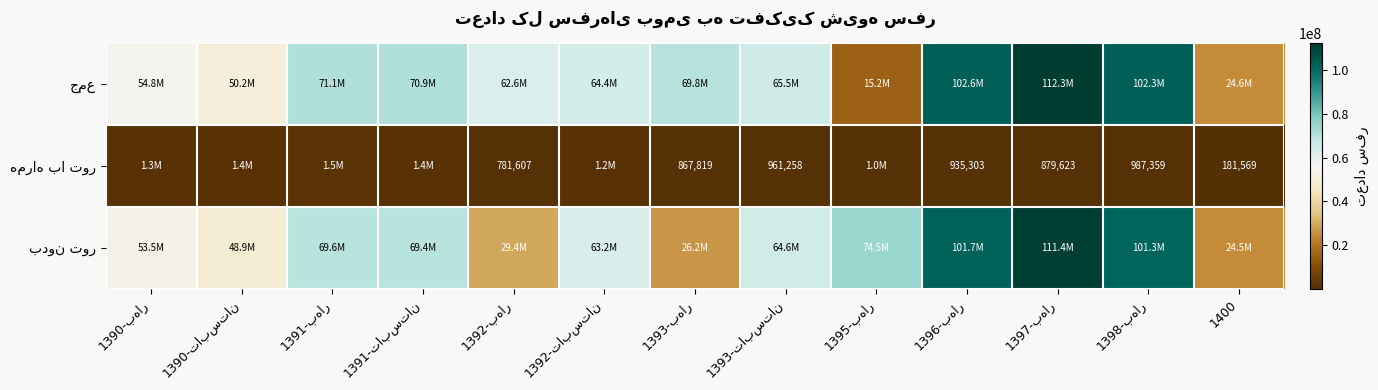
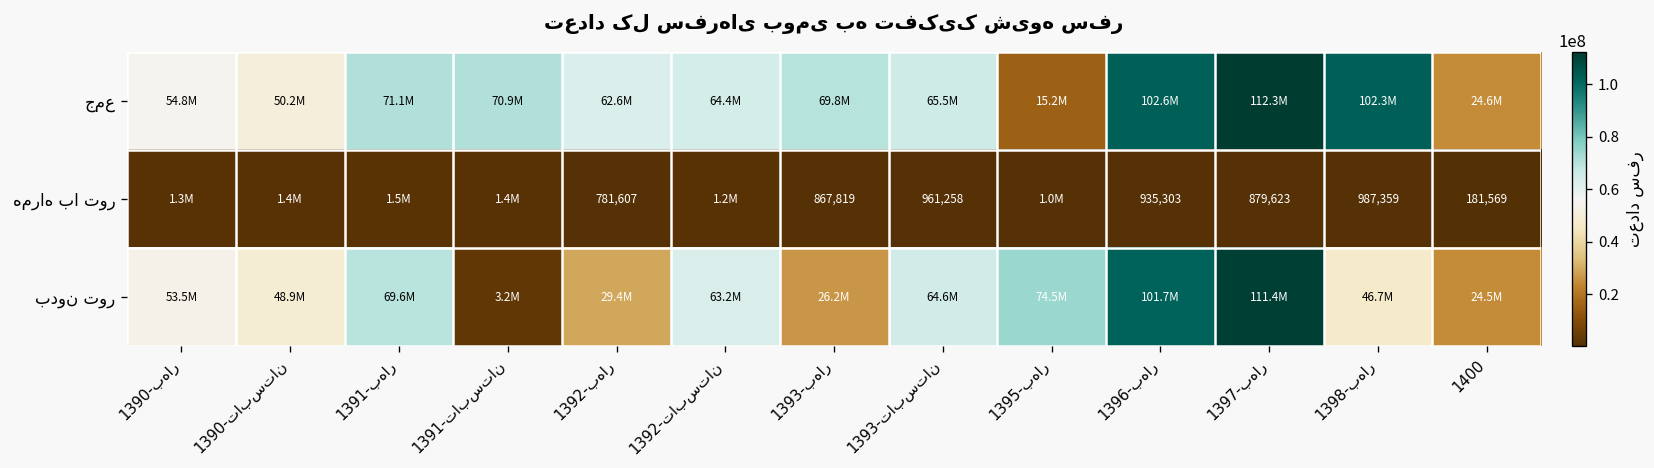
  {
    "جمع": {
      "1390-بهار": "54.8M",
      "1390-تابستان": "50.2M",
      "1391-بهار": "71.1M",
      "1391-تابستان": "70.9M",
      "1392-بهار": "62.6M",
      "1392-تابستان": "64.4M",
      "1393-بهار": "69.8M",
      "1393-تابستان": "65.5M",
      "1395-بهار": "15.2M",
      "1396-بهار": "102.6M",
      "1397-بهار": "112.3M",
      "1398-بهار": "102.3M",
      "1400": "24.6M"
    },
    "همراه با تور": {
      "1390-بهار": "1.3M",
      "1390-تابستان": "1.4M",
      "1391-بهار": "1.5M",
      "1391-تابستان": "1.4M",
      "1392-بهار": "781,607",
      "1392-تابستان": "1.2M",
      "1393-بهار": "867,819",
      "1393-تابستان": "961,258",
      "1395-بهار": "1.0M",
      "1396-بهار": "935,303",
      "1397-بهار": "879,623",
      "1398-بهار": "987,359",
      "1400": "181,569"
    },
    "بدون تور": {
      "1390-بهار": "53.5M",
      "1390-تابستان": "48.9M",
      "1391-بهار": "69.6M",
-     "1391-تابستان": "69.4M",
+     "1391-تابستان": "3.2M",
      "1392-بهار": "29.4M",
      "1392-تابستان": "63.2M",
      "1393-بهار": "26.2M",
      "1393-تابستان": "64.6M",
      "1395-بهار": "74.5M",
      "1396-بهار": "101.7M",
      "1397-بهار": "111.4M",
-     "1398-بهار": "101.3M",
+     "1398-بهار": "46.7M",
      "1400": "24.5M"
    }
  }
